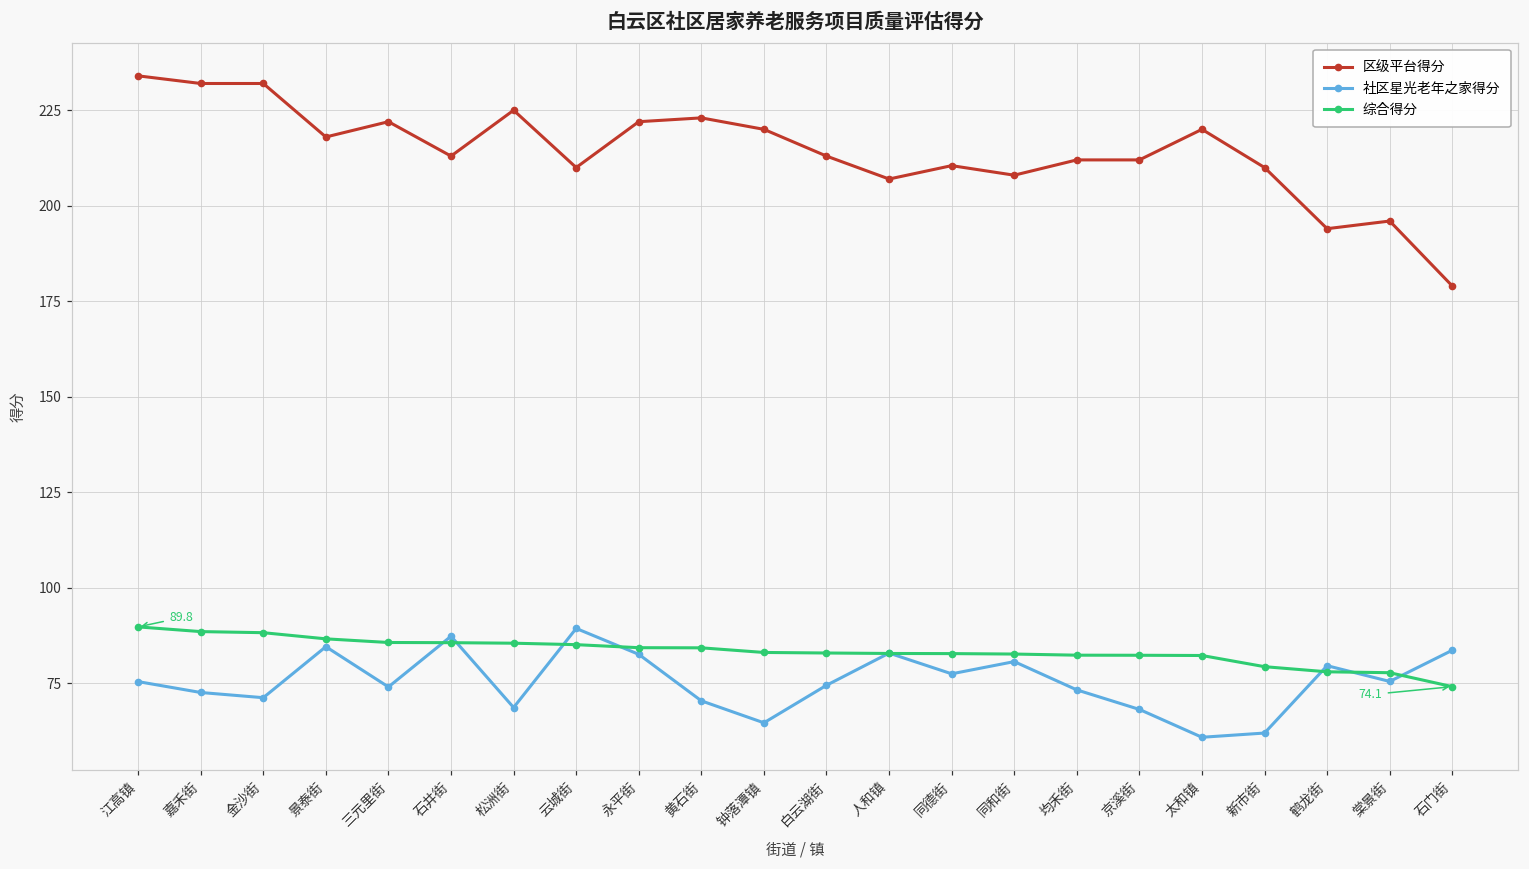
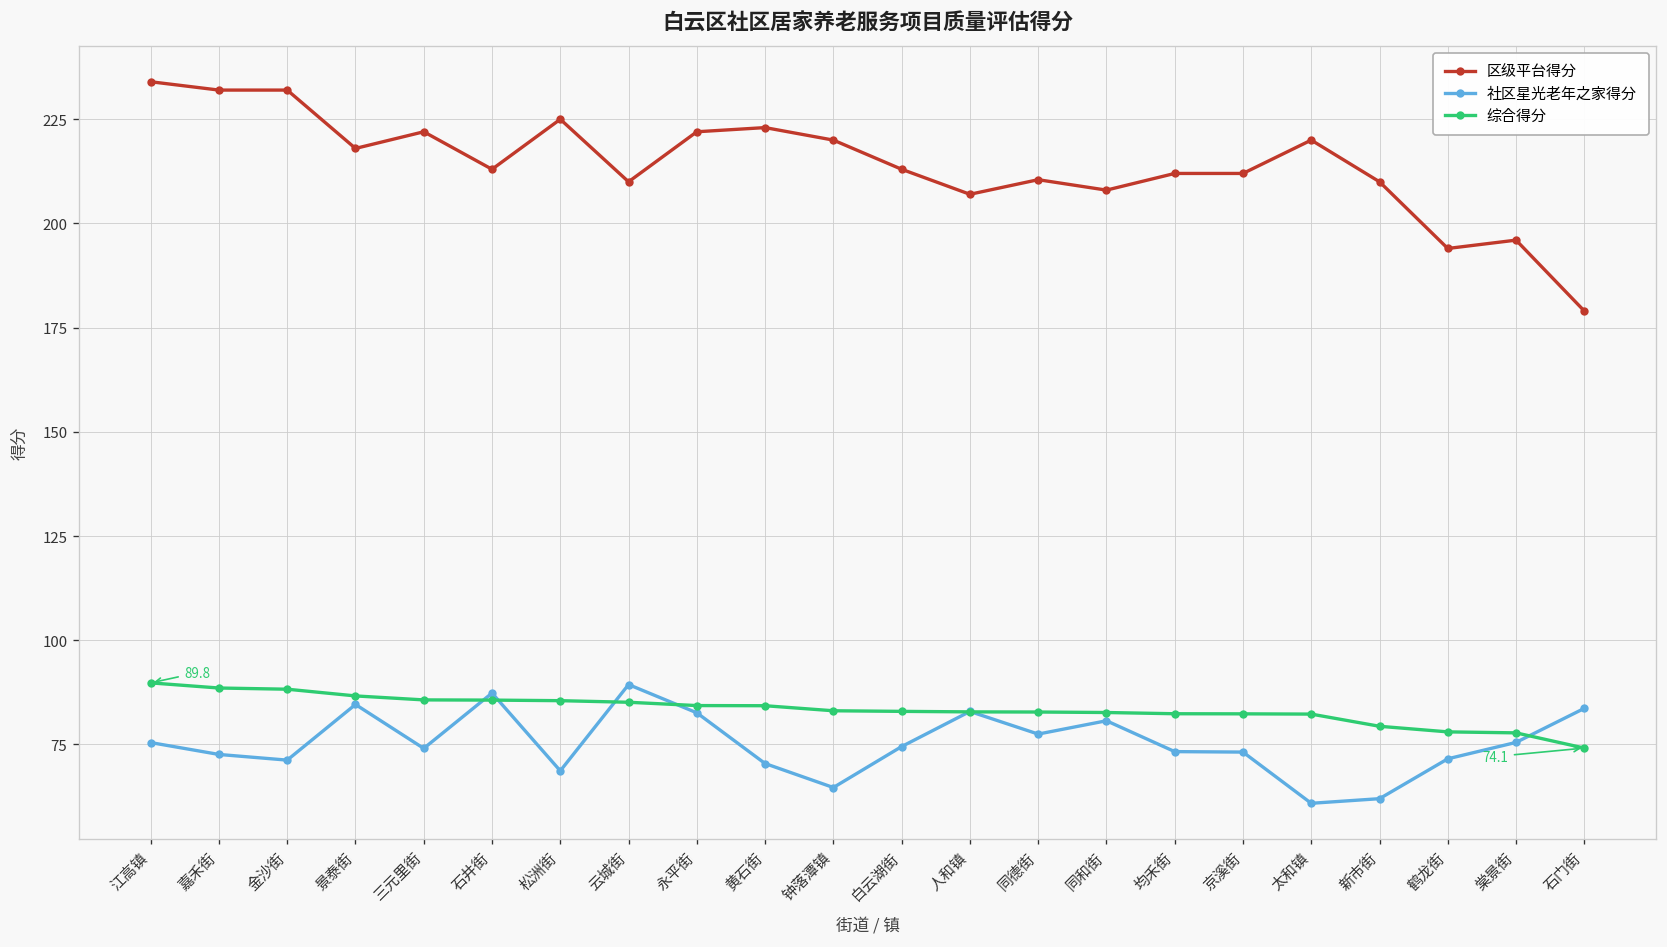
  {
    "区级平台得分": {
      "江高镇": 234,
      "嘉禾街": 232,
      "金沙街": 232,
      "景泰街": 218,
      "三元里街": 222,
      "石井街": 213,
      "松洲街": 225,
      "云城街": 210,
      "永平街": 222,
      "黄石街": 223,
      "钟落潭镇": 220,
      "白云湖街": 213,
      "人和镇": 207,
      "同德街": 211,
      "同和街": 208,
      "均禾街": 212,
      "京溪街": 212,
      "太和镇": 220,
      "新市街": 210,
      "鹤龙街": 194,
      "棠景街": 196,
      "石门街": 179
    },
    "社区星光老年之家得分": {
      "江高镇": 75,
      "嘉禾街": 73,
      "金沙街": 71,
      "景泰街": 85,
      "三元里街": 74,
      "石井街": 87,
      "松洲街": 69,
      "云城街": 89,
      "永平街": 83,
      "黄石街": 70,
      "钟落潭镇": 65,
      "白云湖街": 75,
      "同德街": 78,
      "同和街": 81,
      "均禾街": 73,
-     "京溪街": 68,
+     "京溪街": 73,
      "太和镇": 61,
      "新市街": 62,
-     "鹤龙街": 80,
+     "鹤龙街": 72,
      "石门街": 84
    },
    "综合得分": {
      "江高镇": 89.8,
      "石门街": 74.1
    }
  }
